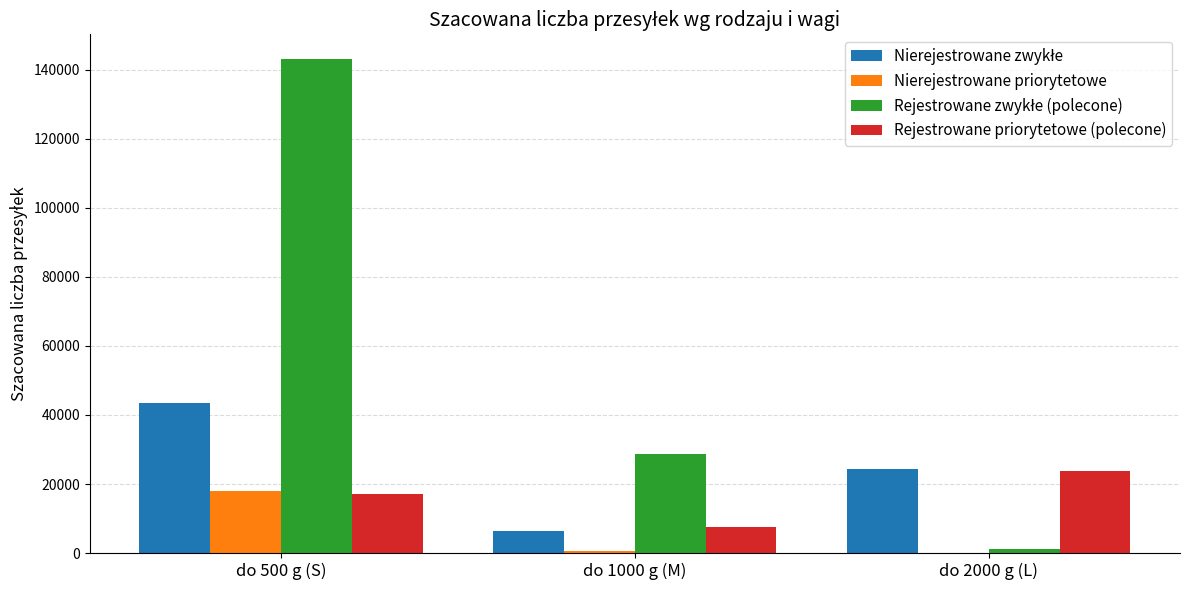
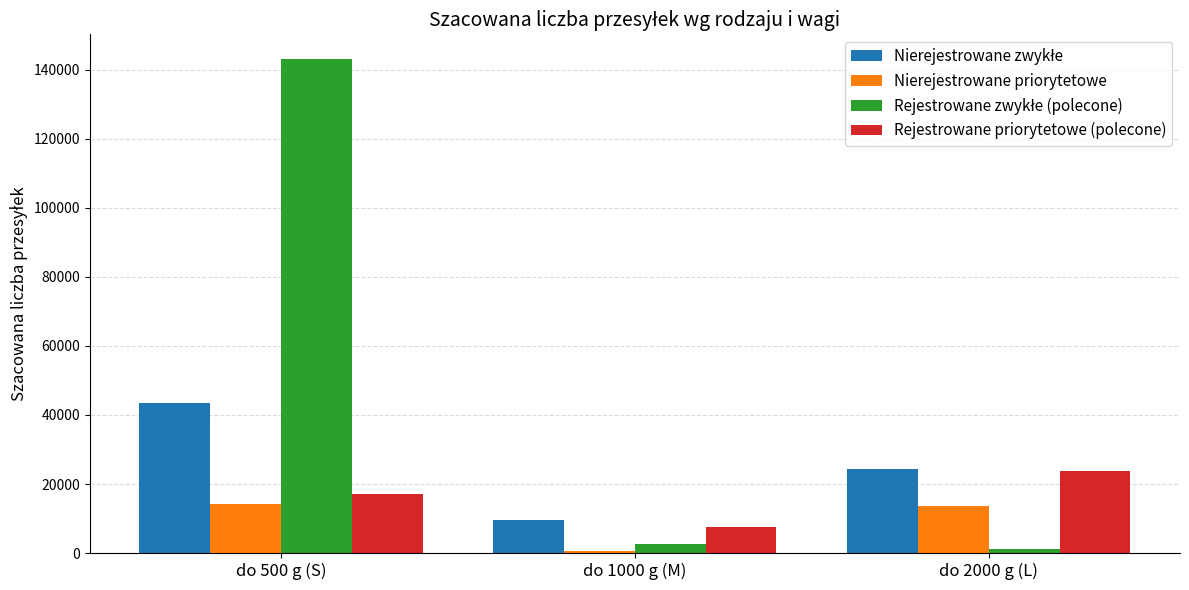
  {
    "Nierejestrowane zwykłe": {
      "do 500 g (S)": 43000,
-     "do 1000 g (M)": 6000,
+     "do 1000 g (M)": 10000,
      "do 2000 g (L)": 24000
    },
    "Nierejestrowane priorytetowe": {
-     "do 500 g (S)": 18000,
-     "do 2000 g (L)": 0
+     "do 500 g (S)": 14000,
+     "do 2000 g (L)": 14000
    },
    "Rejestrowane zwykłe (polecone)": {
      "do 500 g (S)": 143000,
-     "do 1000 g (M)": 29000,
+     "do 1000 g (M)": 3000,
      "do 2000 g (L)": 1000
    },
    "Rejestrowane priorytetowe (polecone)": {
      "do 500 g (S)": 17000,
      "do 1000 g (M)": 7000,
      "do 2000 g (L)": 24000
    }
  }
